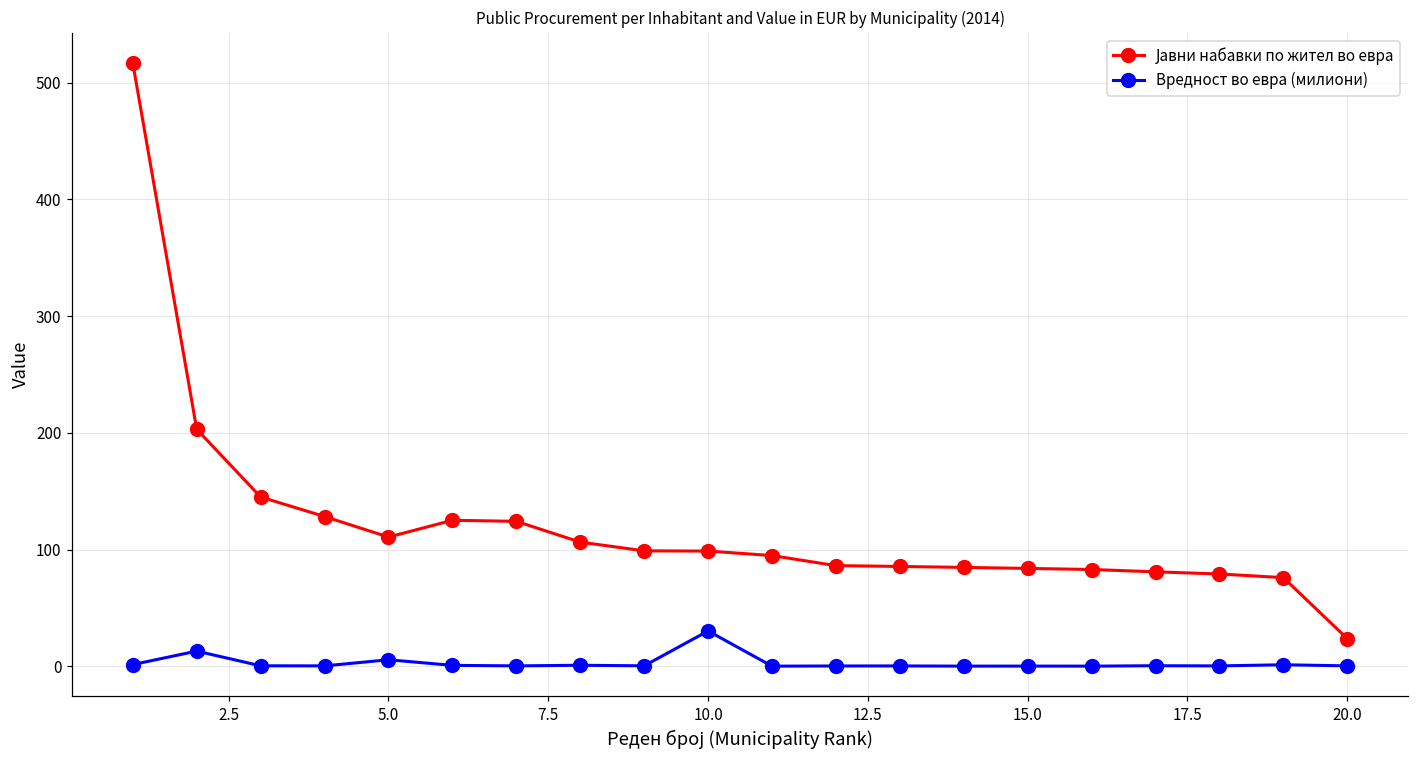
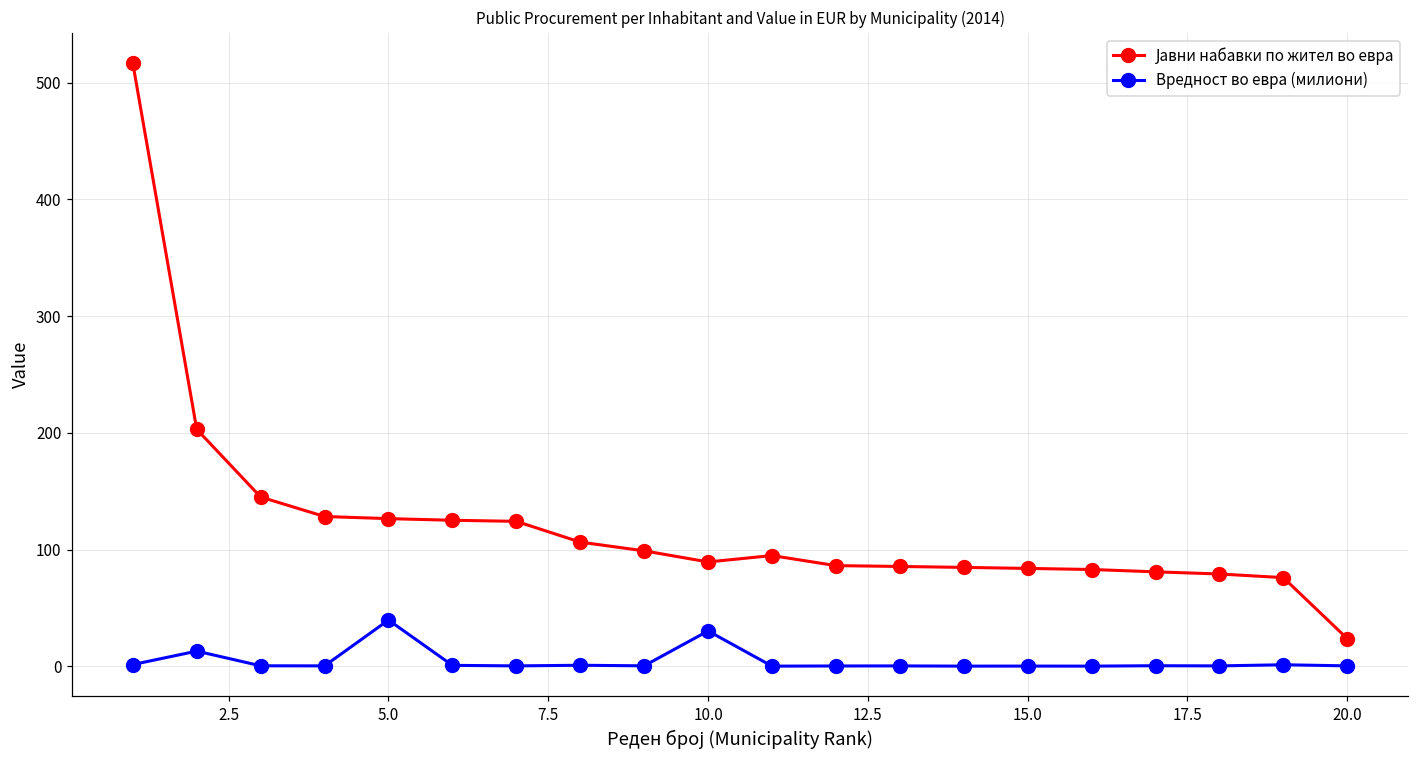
  {
    "Јавни набавки по жител во евра": {
-     "5.0": 111,
-     "10.0": 99,
+     "5.0": 127,
+     "10.0": 90,
      "15.0": 84,
      "20.0": 24
    },
    "Вредност во евра (милиони)": {
-     "5.0": 6,
+     "5.0": 40,
      "10.0": 30,
      "15.0": 0,
      "20.0": 1
    }
  }
